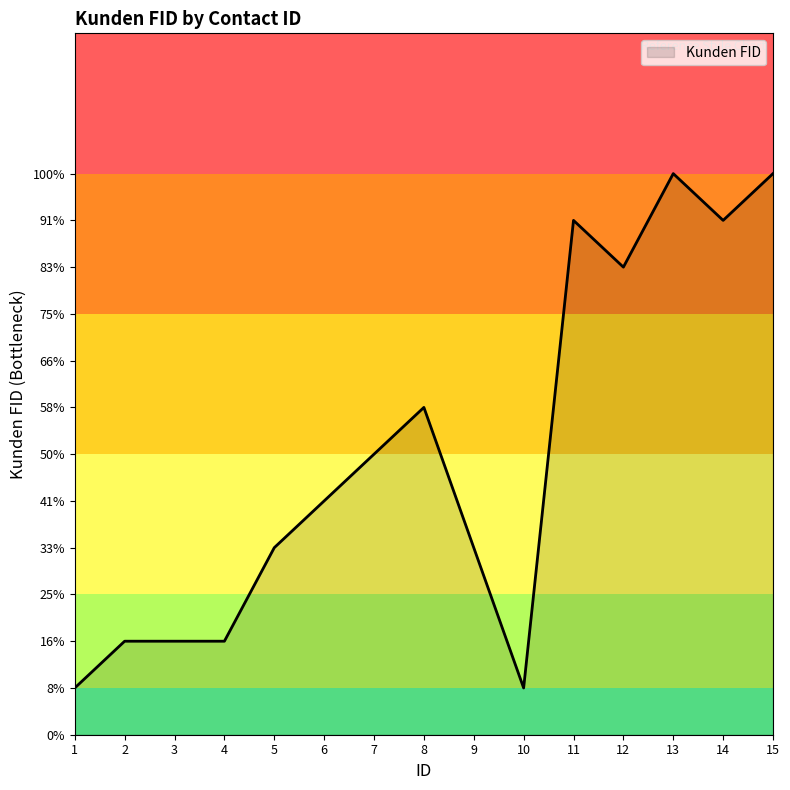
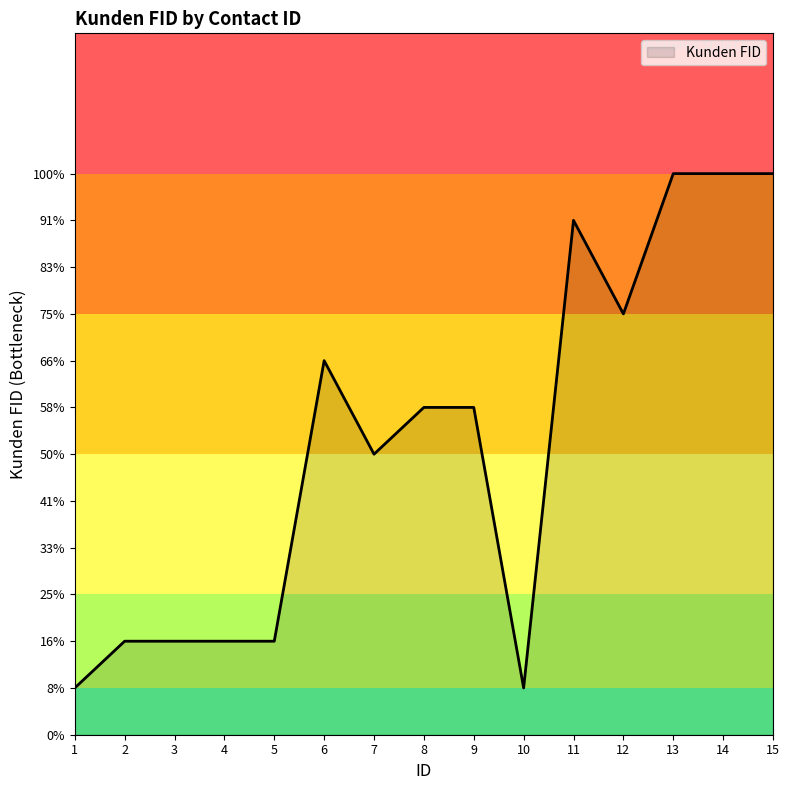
  {
    "1": "8%",
    "2": "17%",
    "3": "17%",
    "4": "17%",
-   "5": "33%",
-   "6": "42%",
+   "5": "17%",
+   "6": "67%",
    "7": "50%",
    "8": "58%",
-   "9": "33%",
+   "9": "58%",
    "10": "8%",
    "11": "92%",
-   "12": "83%",
+   "12": "75%",
    "13": "100%",
-   "14": "92%",
+   "14": "100%",
    "15": "100%"
  }
